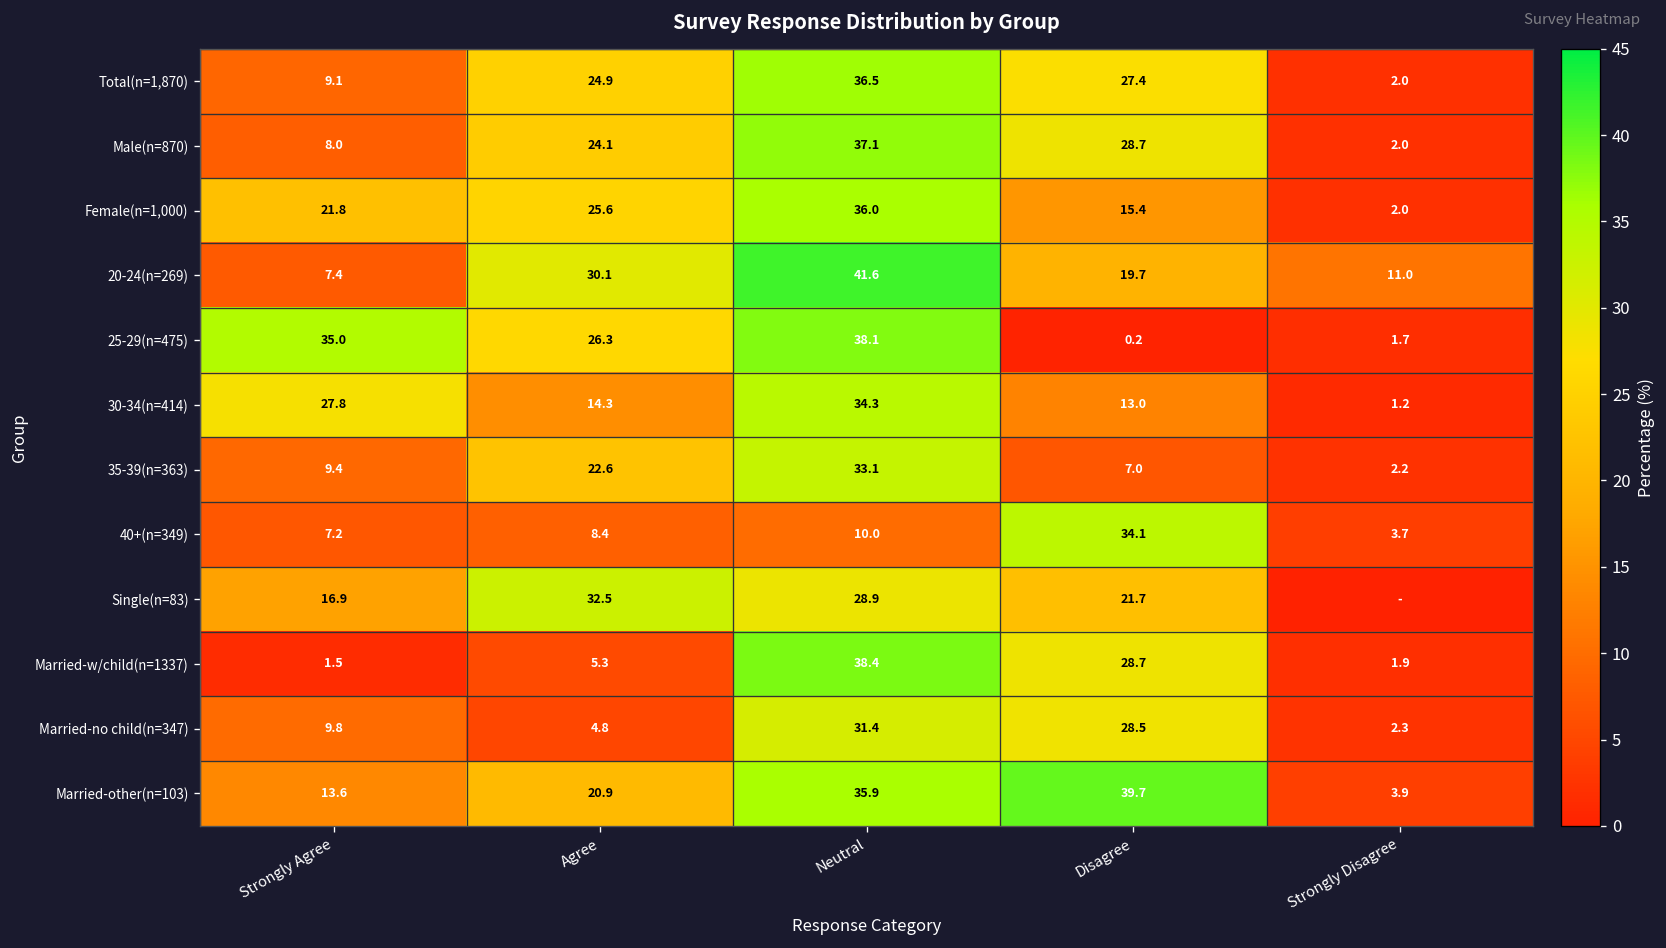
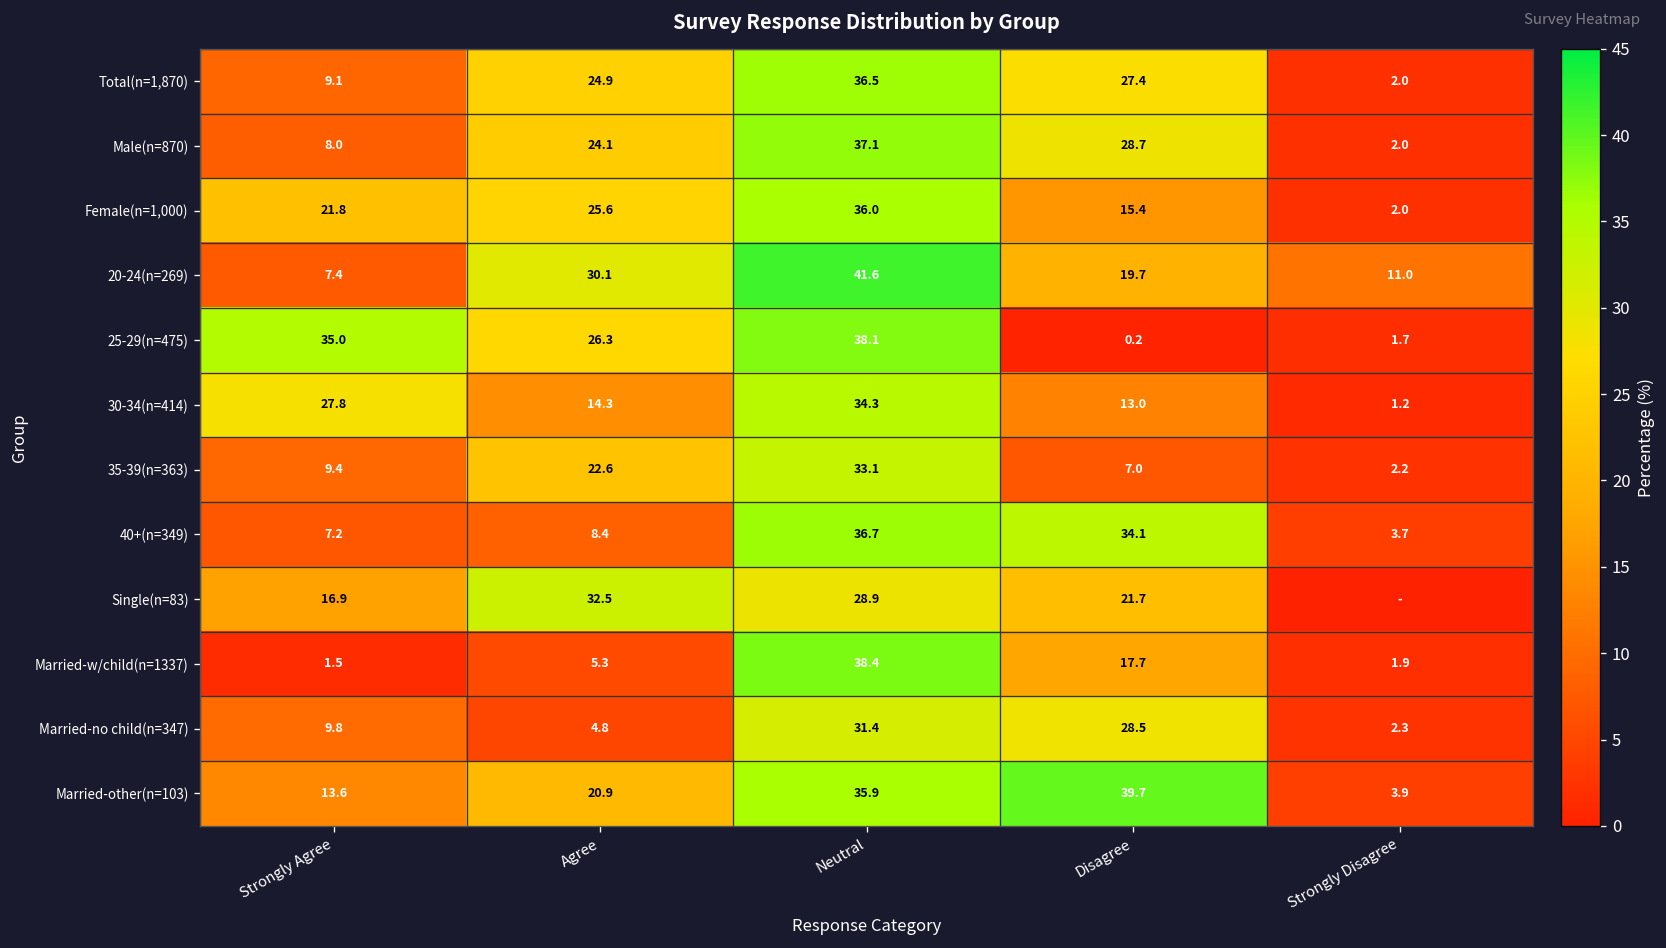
  {
    "Total(n=1,870)": {
      "Strongly Agree": 9.1,
      "Agree": 24.9,
      "Neutral": 36.5,
      "Disagree": 27.4,
      "Strongly Disagree": 2.0
    },
    "Male(n=870)": {
      "Strongly Agree": 8.0,
      "Agree": 24.1,
      "Neutral": 37.1,
      "Disagree": 28.7,
      "Strongly Disagree": 2.0
    },
    "Female(n=1,000)": {
      "Strongly Agree": 21.8,
      "Agree": 25.6,
      "Neutral": 36.0,
      "Disagree": 15.4,
      "Strongly Disagree": 2.0
    },
    "20-24(n=269)": {
      "Strongly Agree": 7.4,
      "Agree": 30.1,
      "Neutral": 41.6,
      "Disagree": 19.7,
      "Strongly Disagree": 11.0
    },
    "25-29(n=475)": {
      "Strongly Agree": 35.0,
      "Agree": 26.3,
      "Neutral": 38.1,
      "Disagree": 0.2,
      "Strongly Disagree": 1.7
    },
    "30-34(n=414)": {
      "Strongly Agree": 27.8,
      "Agree": 14.3,
      "Neutral": 34.3,
      "Disagree": 13.0,
      "Strongly Disagree": 1.2
    },
    "35-39(n=363)": {
      "Strongly Agree": 9.4,
      "Agree": 22.6,
      "Neutral": 33.1,
      "Disagree": 7.0,
      "Strongly Disagree": 2.2
    },
    "40+(n=349)": {
      "Strongly Agree": 7.2,
      "Agree": 8.4,
-     "Neutral": 10.0,
+     "Neutral": 36.7,
      "Disagree": 34.1,
      "Strongly Disagree": 3.7
    },
    "Single(n=83)": {
      "Strongly Agree": 16.9,
      "Agree": 32.5,
      "Neutral": 28.9,
      "Disagree": 21.7
    },
    "Married-w/child(n=1337)": {
      "Strongly Agree": 1.5,
      "Agree": 5.3,
      "Neutral": 38.4,
-     "Disagree": 28.7,
+     "Disagree": 17.7,
      "Strongly Disagree": 1.9
    },
    "Married-no child(n=347)": {
      "Strongly Agree": 9.8,
      "Agree": 4.8,
      "Neutral": 31.4,
      "Disagree": 28.5,
      "Strongly Disagree": 2.3
    },
    "Married-other(n=103)": {
      "Strongly Agree": 13.6,
      "Agree": 20.9,
      "Neutral": 35.9,
      "Disagree": 39.7,
      "Strongly Disagree": 3.9
    }
  }
